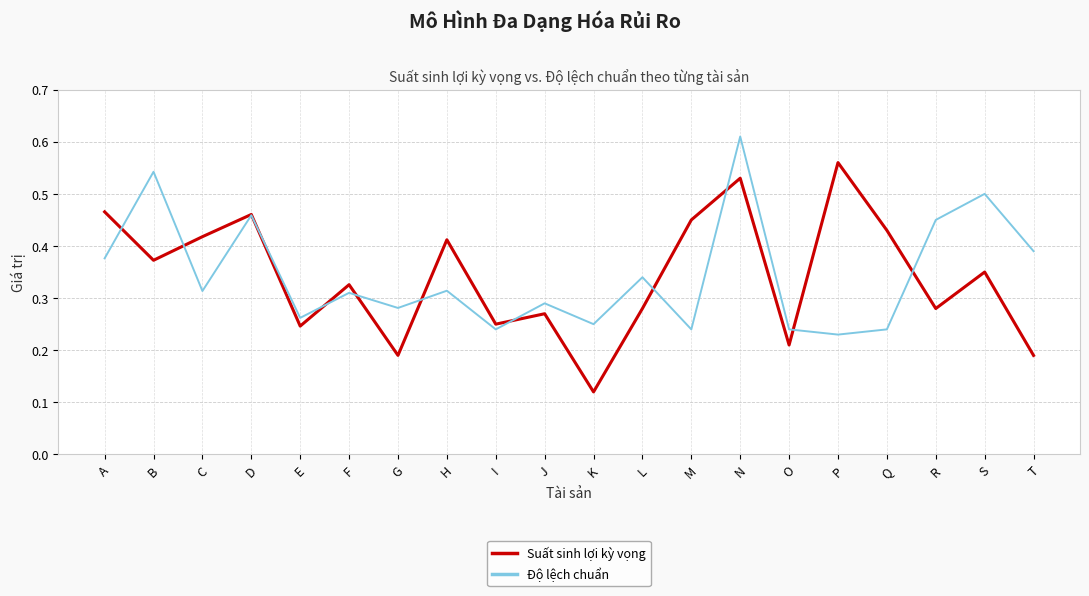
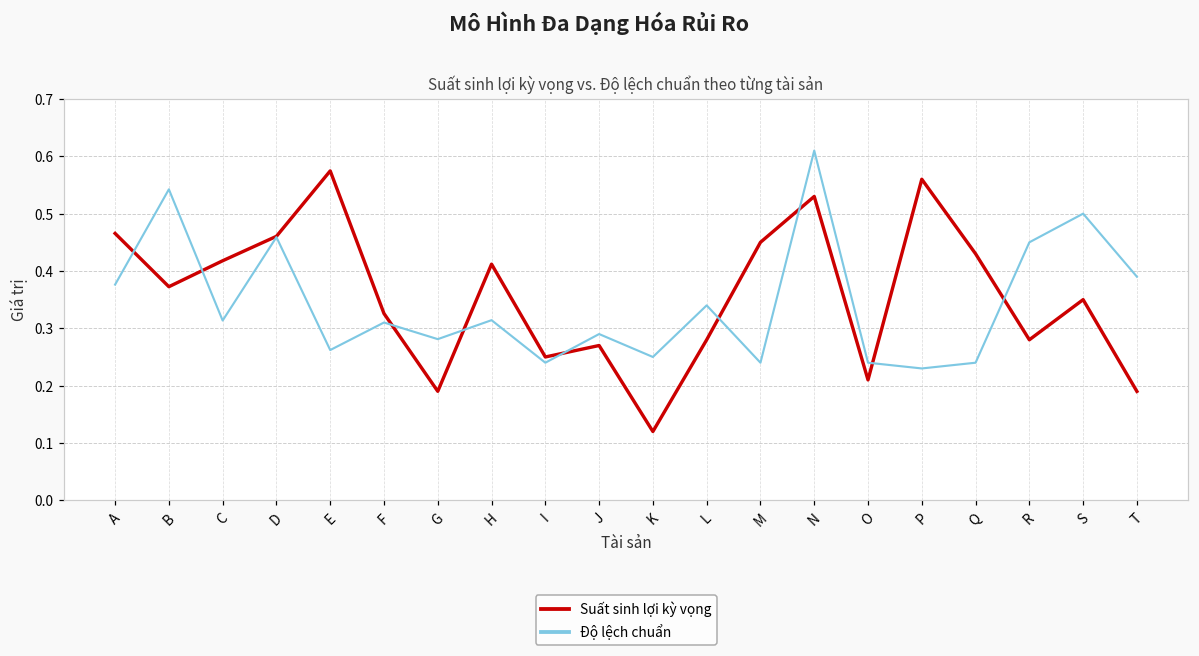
  {
    "Suất sinh lợi kỳ vọng": {
      "A": 0.47,
      "B": 0.37,
      "C": 0.42,
-     "E": 0.25,
+     "E": 0.57,
      "F": 0.33,
      "G": 0.19,
      "H": 0.41,
      "I": 0.25,
      "J": 0.27,
      "K": 0.12,
      "L": 0.28,
      "M": 0.45,
      "N": 0.53,
      "O": 0.21,
      "P": 0.56,
      "Q": 0.43,
      "R": 0.28,
      "S": 0.35,
      "T": 0.19
    },
    "Độ lệch chuẩn": {
      "A": 0.38,
      "B": 0.54,
      "C": 0.31,
      "E": 0.26,
      "F": 0.31,
      "G": 0.28,
      "H": 0.31,
      "I": 0.24,
      "J": 0.29,
      "K": 0.25,
      "L": 0.34,
      "M": 0.24,
      "N": 0.61,
      "O": 0.24,
      "P": 0.23,
      "Q": 0.24,
      "R": 0.45,
      "S": 0.50,
      "T": 0.39
    }
  }
